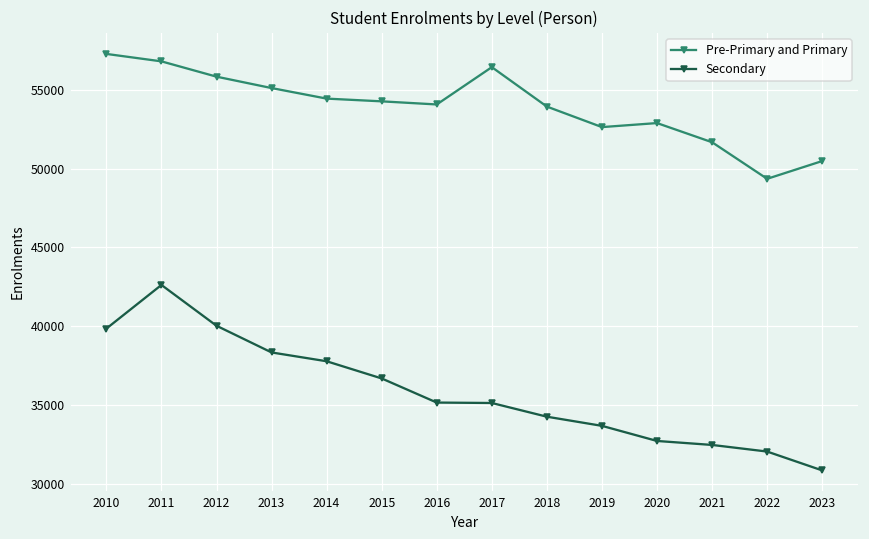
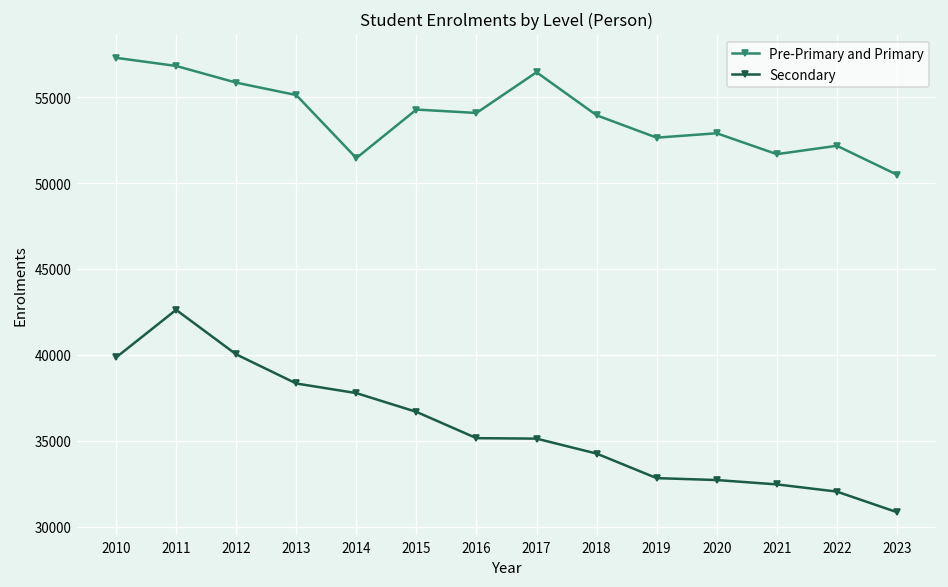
  {
    "Pre-Primary and Primary": {
      "2010": 57300,
      "2011": 56800,
      "2012": 55800,
      "2013": 55100,
-     "2014": 54500,
+     "2014": 51500,
      "2015": 54300,
      "2016": 54100,
      "2017": 56500,
      "2018": 53900,
      "2019": 52600,
      "2020": 52900,
      "2021": 51700,
-     "2022": 49400,
+     "2022": 52200,
      "2023": 50500
    },
    "Secondary": {
      "2010": 39800,
      "2011": 42600,
      "2012": 40000,
      "2013": 38300,
      "2014": 37800,
      "2015": 36700,
      "2016": 35100,
      "2017": 35100,
      "2018": 34200,
-     "2019": 33700,
+     "2019": 32800,
      "2020": 32700,
      "2021": 32500,
      "2022": 32000,
      "2023": 30800
    }
  }
